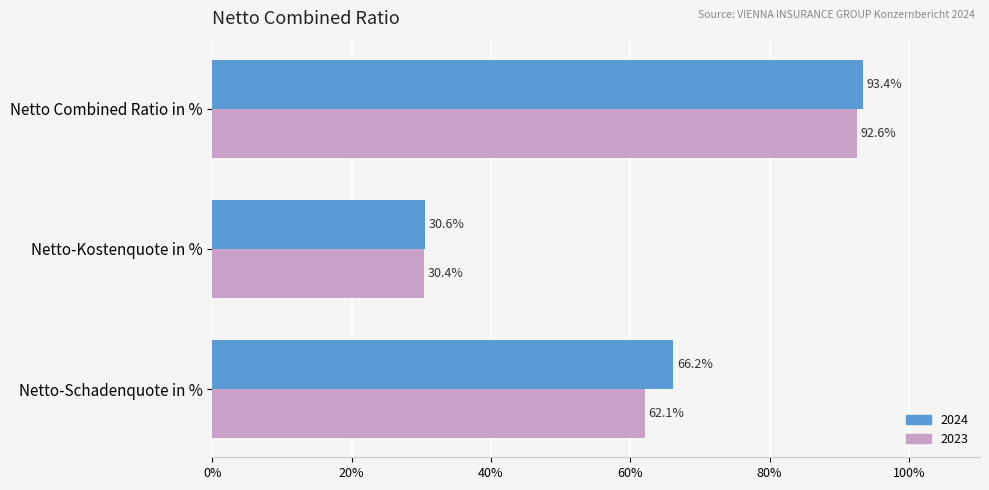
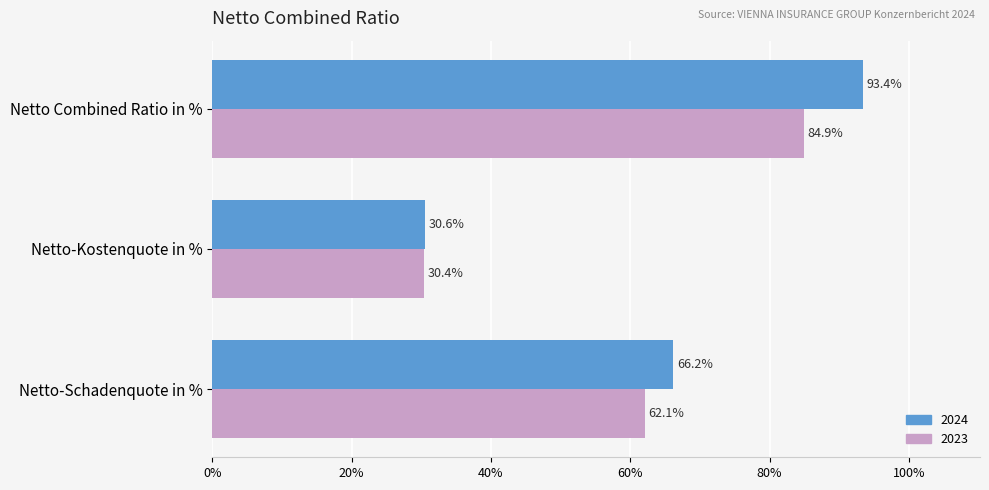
  {
    "2024": {
      "Netto Combined Ratio in %": "93.4%",
      "Netto-Kostenquote in %": "30.6%",
      "Netto-Schadenquote in %": "66.2%"
    },
    "2023": {
-     "Netto Combined Ratio in %": "92.6%",
+     "Netto Combined Ratio in %": "84.9%",
      "Netto-Kostenquote in %": "30.4%",
      "Netto-Schadenquote in %": "62.1%"
    }
  }
